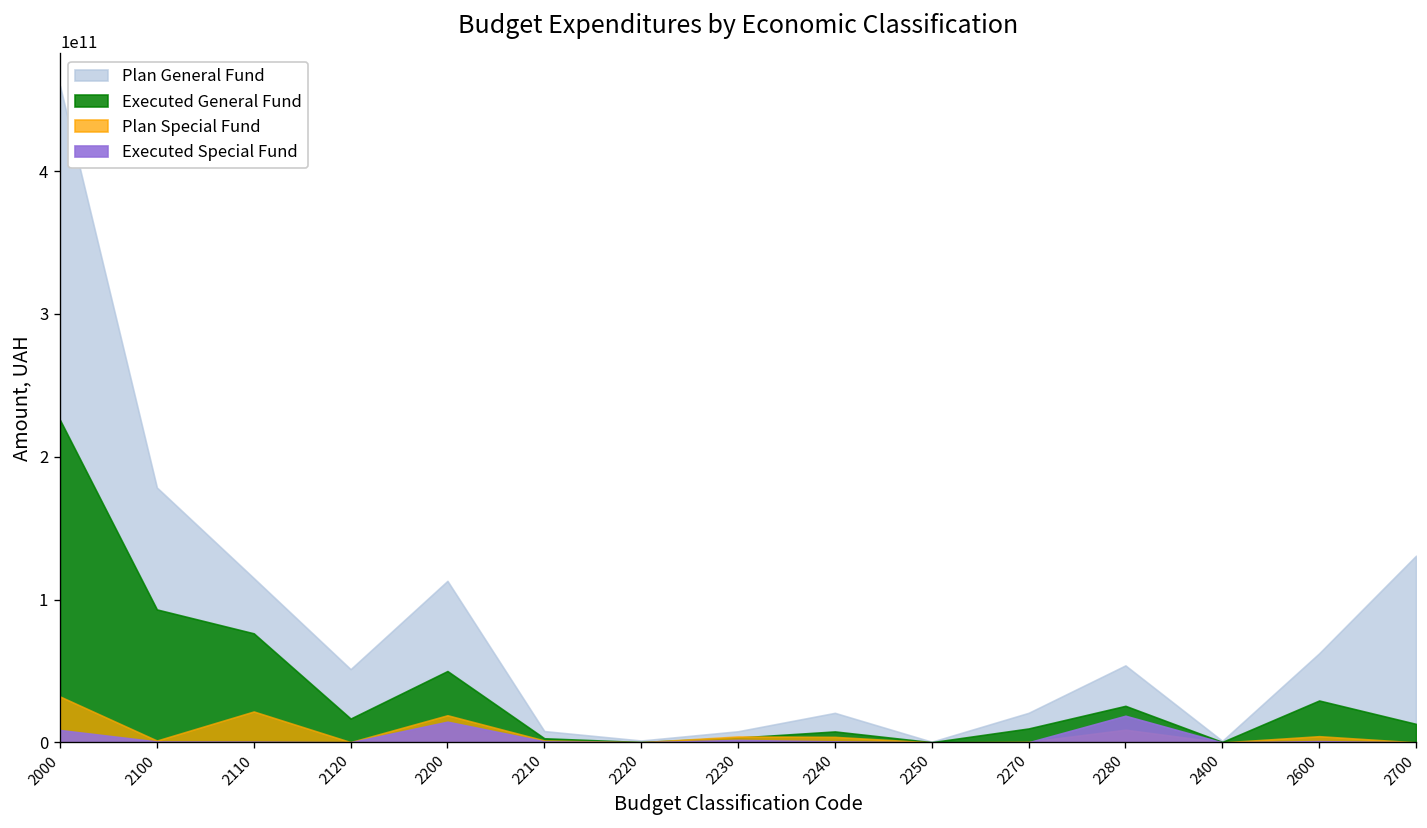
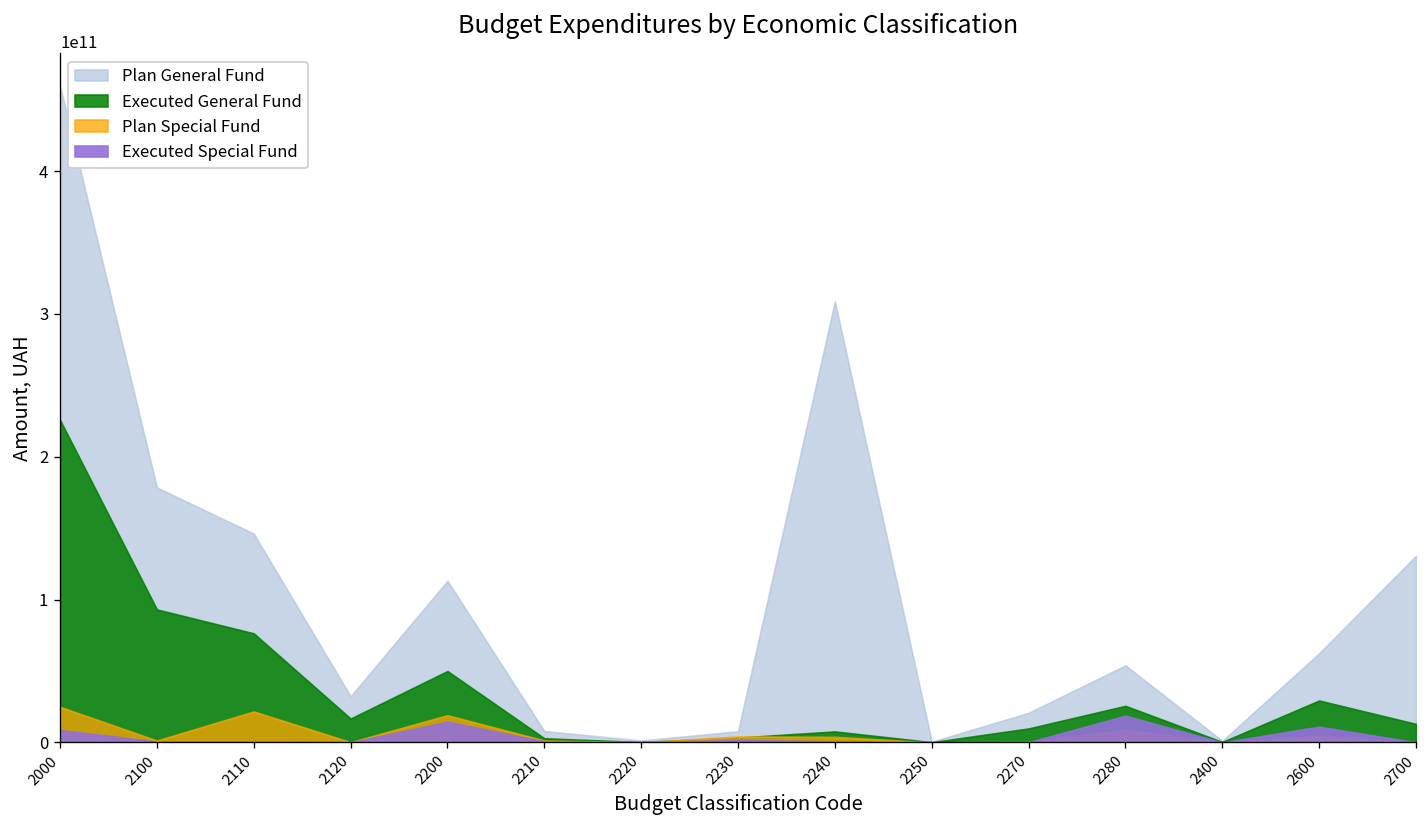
  {
    "Plan General Fund": {
      "2000": 460000000000,
      "2100": 178000000000,
-     "2110": 115000000000,
-     "2120": 51000000000,
+     "2110": 146000000000,
+     "2120": 32000000000,
      "2200": 113000000000,
      "2210": 8000000000,
      "2230": 8000000000,
-     "2240": 21000000000,
+     "2240": 309000000000,
      "2270": 21000000000,
      "2280": 54000000000,
      "2600": 62000000000,
      "2700": 131000000000
    },
    "Executed General Fund": {
      "2000": 226000000000,
      "2100": 93000000000,
      "2110": 76000000000,
      "2120": 17000000000,
      "2200": 50000000000,
      "2240": 8000000000,
      "2270": 10000000000,
      "2280": 26000000000,
      "2600": 29000000000,
      "2700": 13000000000
    },
    "Plan Special Fund": {
-     "2000": 32000000000,
+     "2000": 25000000000,
      "2110": 22000000000,
      "2200": 19000000000,
      "2240": 4000000000,
      "2280": 9000000000,
      "2600": 4000000000
    },
    "Executed Special Fund": {
      "2000": 9000000000,
      "2110": 1000000000,
      "2200": 15000000000,
      "2240": 1000000000,
      "2280": 19000000000,
-     "2600": 1000000000
+     "2600": 11000000000
    }
  }
